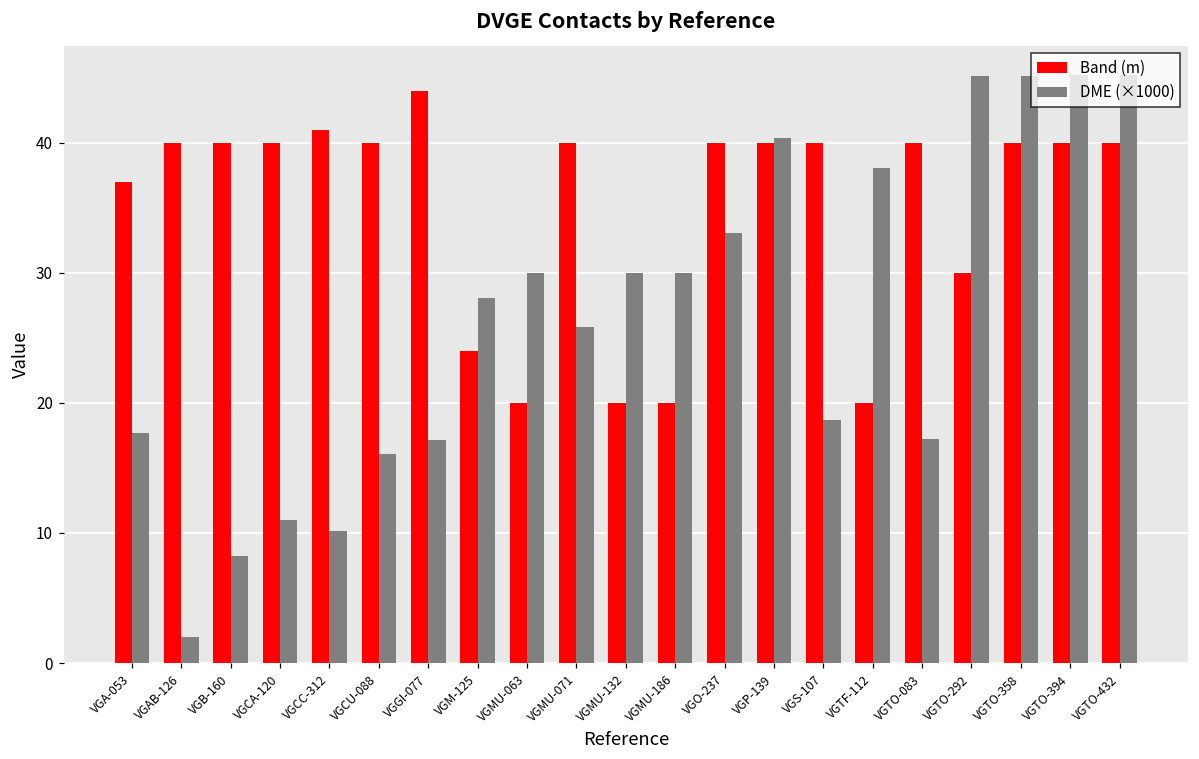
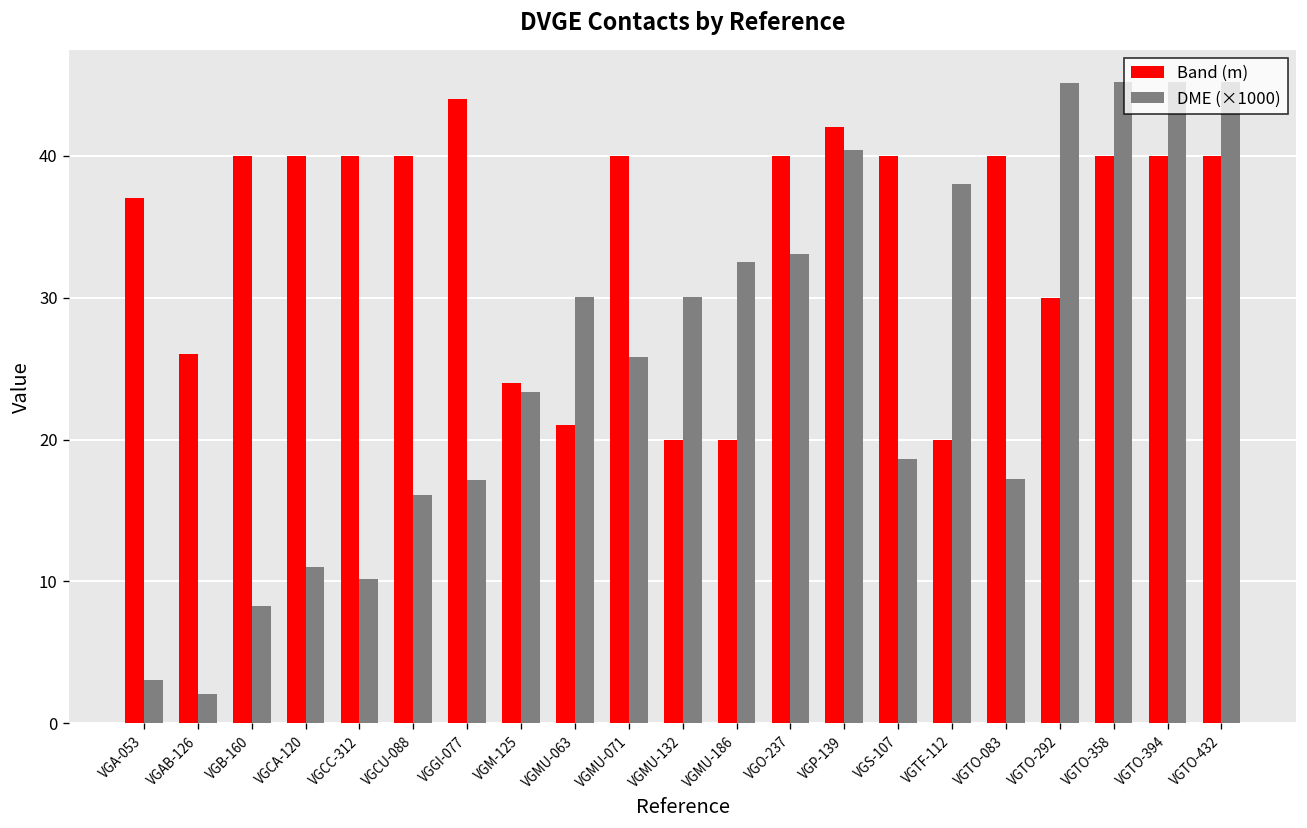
  {
    "Band (m)": {
      "VGA-053": 37,
-     "VGAB-126": 40,
+     "VGAB-126": 26,
      "VGB-160": 40,
      "VGCA-120": 40,
-     "VGCC-312": 41,
+     "VGCC-312": 40,
      "VGCU-088": 40,
      "VGGI-077": 44,
      "VGM-125": 24,
-     "VGMU-063": 20,
+     "VGMU-063": 21,
      "VGMU-071": 40,
      "VGMU-132": 20,
      "VGMU-186": 20,
      "VGO-237": 40,
-     "VGP-139": 40,
+     "VGP-139": 42,
      "VGS-107": 40,
      "VGTF-112": 20,
      "VGTO-083": 40,
      "VGTO-292": 30,
      "VGTO-358": 40,
      "VGTO-394": 40,
      "VGTO-432": 40
    },
    "DME (×1000)": {
-     "VGA-053": 17.7,
+     "VGA-053": 3.1,
      "VGAB-126": 2.0,
      "VGB-160": 8.2,
      "VGCA-120": 11.0,
      "VGCC-312": 10.1,
      "VGCU-088": 16.1,
      "VGGI-077": 17.1,
-     "VGM-125": 28.1,
+     "VGM-125": 23.3,
      "VGMU-063": 30.0,
      "VGMU-071": 25.8,
      "VGMU-132": 30.0,
-     "VGMU-186": 30.0,
+     "VGMU-186": 32.5,
      "VGO-237": 33.1,
      "VGP-139": 40.4,
      "VGS-107": 18.7,
      "VGTF-112": 38.0,
      "VGTO-083": 17.2,
      "VGTO-292": 45.2,
      "VGTO-358": 45.2
    }
  }
